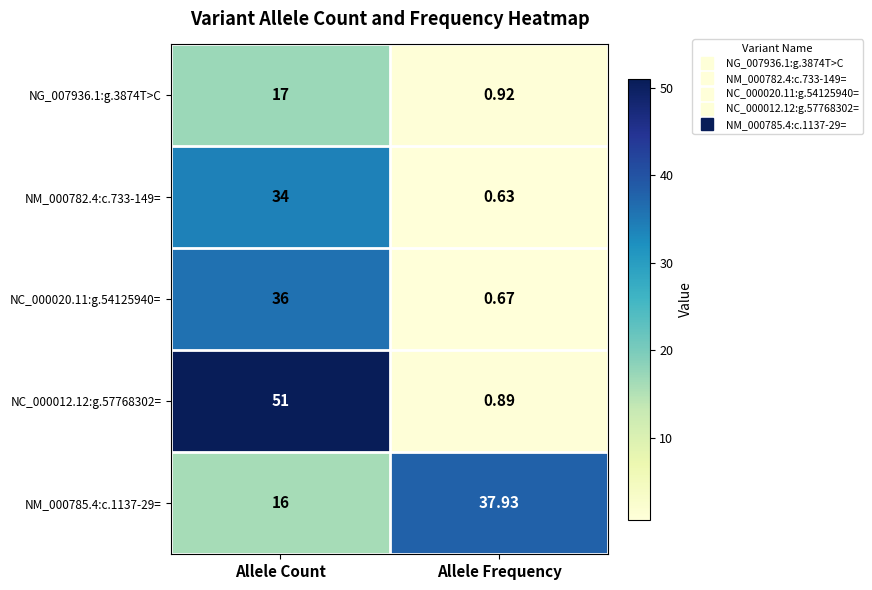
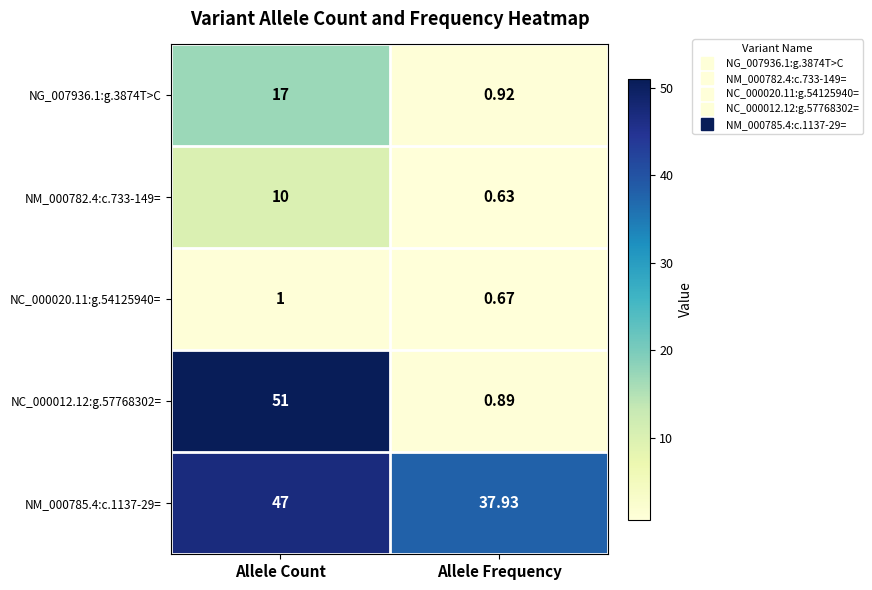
  {
    "NG_007936.1:g.3874T>C": {
      "Allele Count": 17,
      "Allele Frequency": 0.92
    },
    "NM_000782.4:c.733-149=": {
-     "Allele Count": 34,
+     "Allele Count": 10,
      "Allele Frequency": 0.63
    },
    "NC_000020.11:g.54125940=": {
-     "Allele Count": 36,
+     "Allele Count": 1,
      "Allele Frequency": 0.67
    },
    "NC_000012.12:g.57768302=": {
      "Allele Count": 51,
      "Allele Frequency": 0.89
    },
    "NM_000785.4:c.1137-29=": {
-     "Allele Count": 16,
+     "Allele Count": 47,
      "Allele Frequency": 37.93
    }
  }
